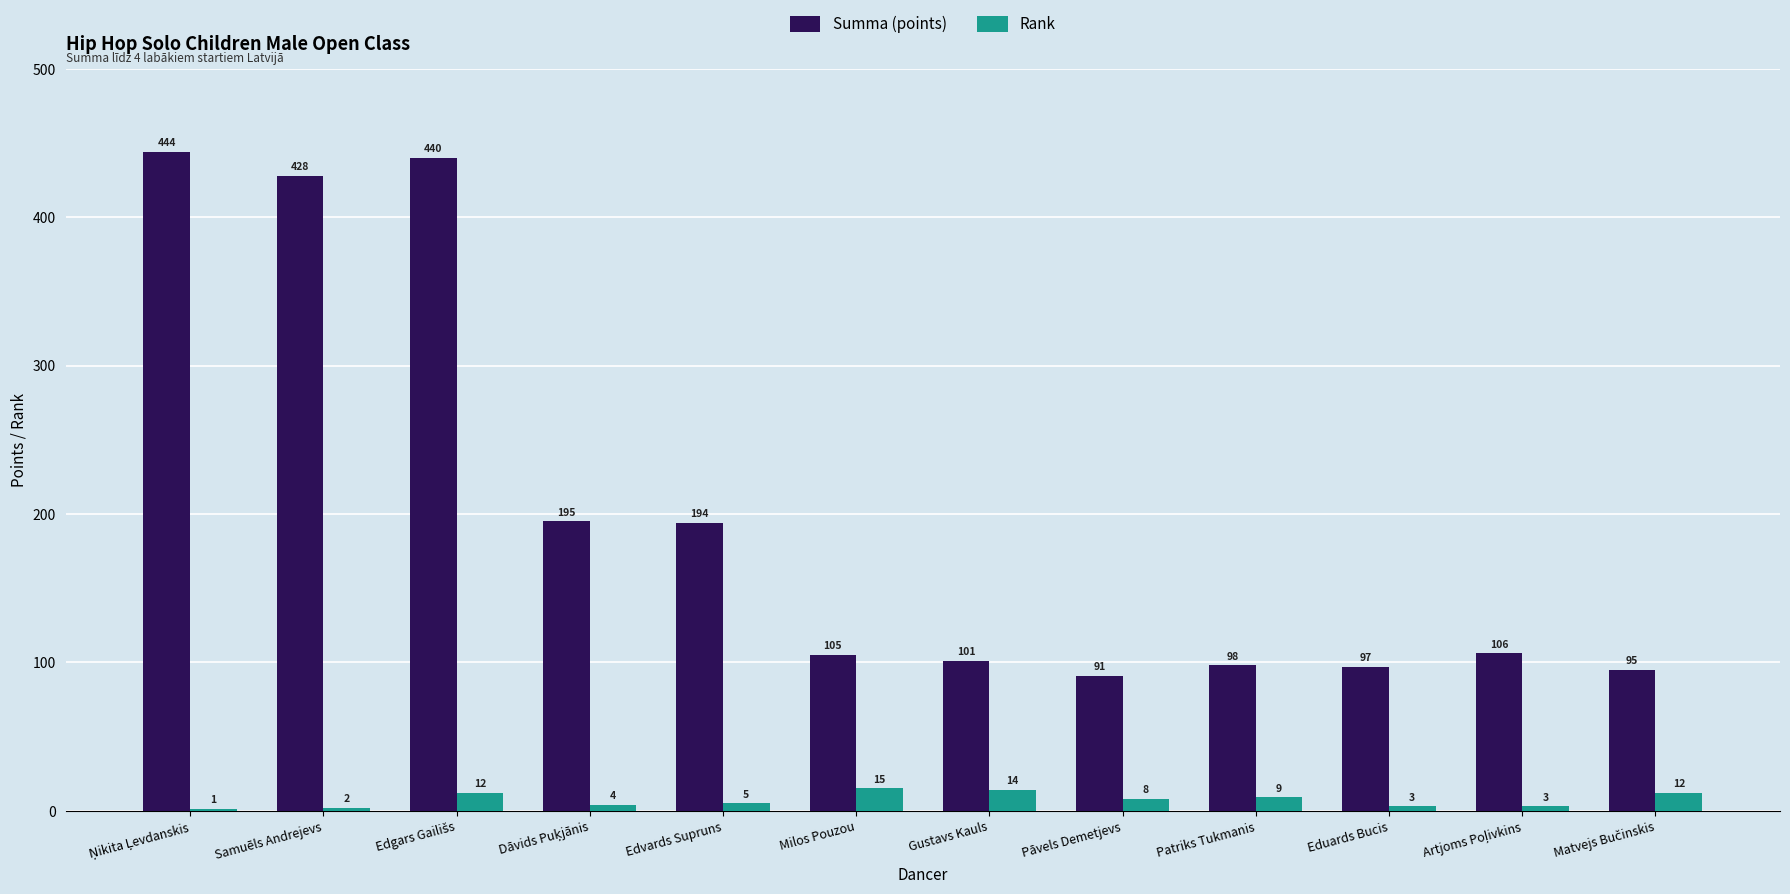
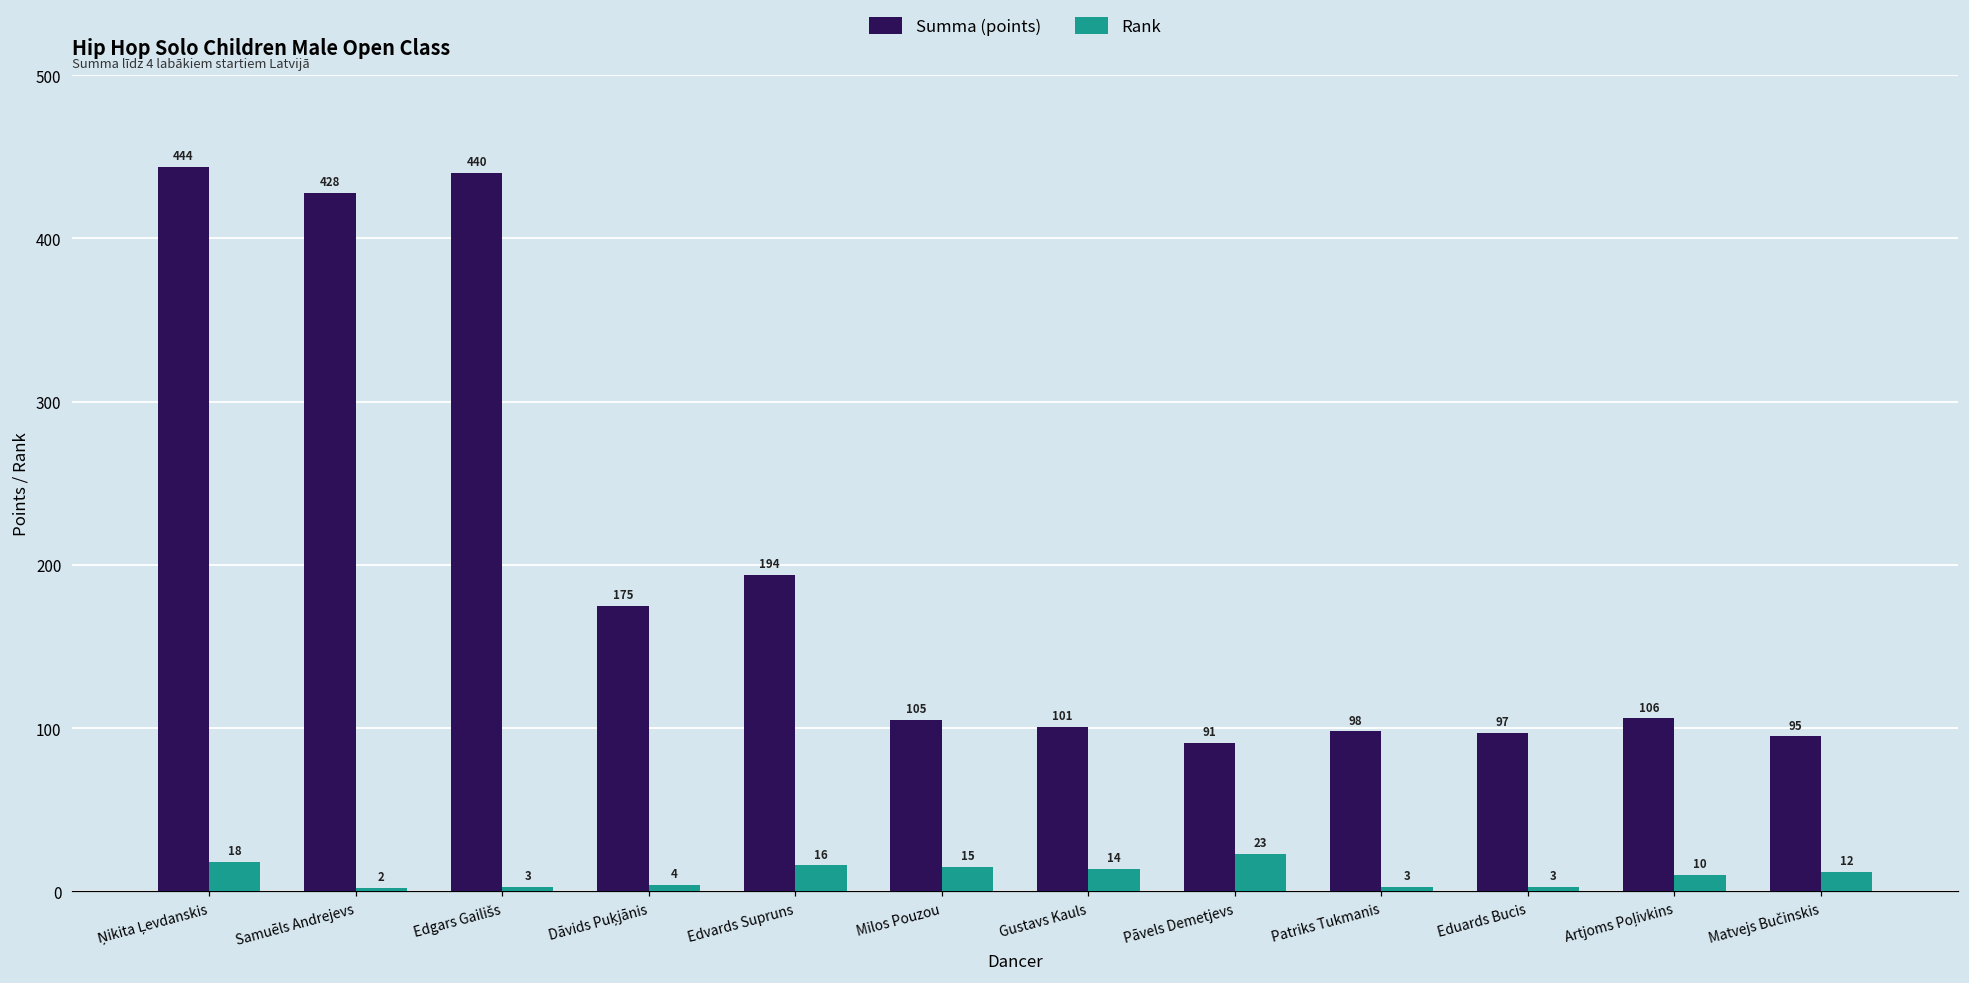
  {
    "Summa (points)": {
      "Ņikita Ļevdanskis": 444,
      "Samuēls Andrejevs": 428,
      "Edgars Gailišs": 440,
-     "Dāvids Puķjānis": 195,
+     "Dāvids Puķjānis": 175,
      "Edvards Supruns": 194,
      "Milos Pouzou": 105,
      "Gustavs Kauls": 101,
      "Pāvels Demetjevs": 91,
      "Patriks Tukmanis": 98,
      "Eduards Bucis": 97,
      "Artjoms Poļivkins": 106,
      "Matvejs Bučinskis": 95
    },
    "Rank": {
-     "Ņikita Ļevdanskis": 1,
+     "Ņikita Ļevdanskis": 18,
      "Samuēls Andrejevs": 2,
-     "Edgars Gailišs": 12,
+     "Edgars Gailišs": 3,
      "Dāvids Puķjānis": 4,
-     "Edvards Supruns": 5,
+     "Edvards Supruns": 16,
      "Milos Pouzou": 15,
      "Gustavs Kauls": 14,
-     "Pāvels Demetjevs": 8,
-     "Patriks Tukmanis": 9,
+     "Pāvels Demetjevs": 23,
+     "Patriks Tukmanis": 3,
      "Eduards Bucis": 3,
-     "Artjoms Poļivkins": 3,
+     "Artjoms Poļivkins": 10,
      "Matvejs Bučinskis": 12
    }
  }
